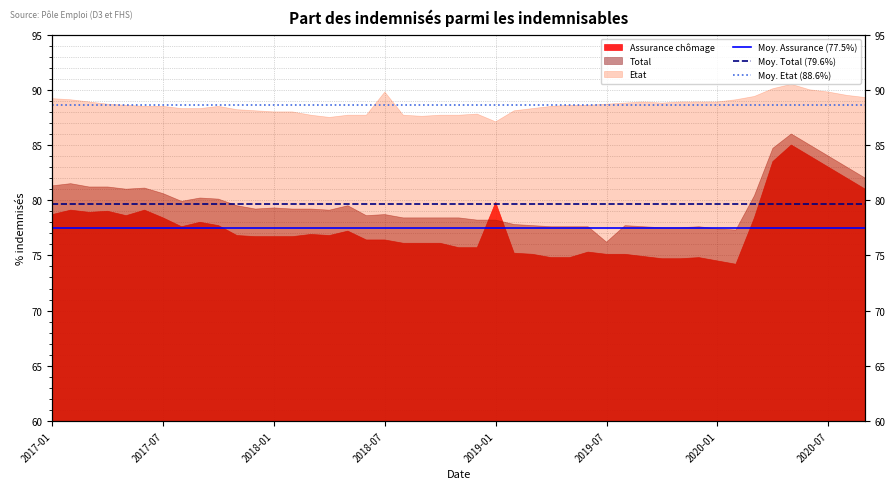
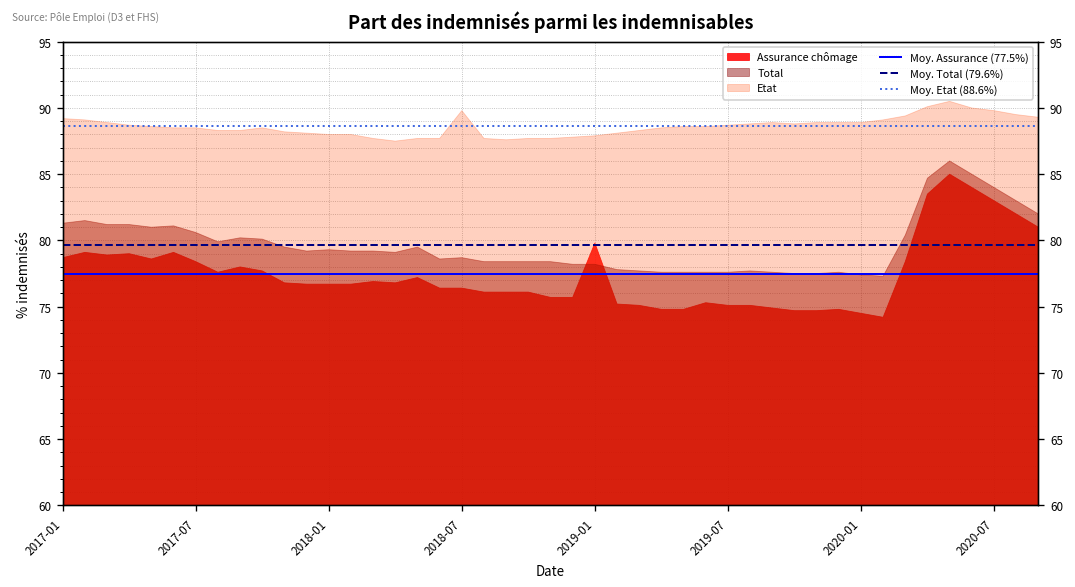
  {
    "Assurance chômage": {
      "2017-01": 78.7,
      "2017-07": 78.4,
      "2018-01": 76.7,
      "2018-07": 76.4,
      "2019-01": 79.8,
      "2019-07": 75.1,
      "2020-01": 74.5,
      "2020-07": 83.0
    },
    "Total": {
      "2017-01": 81.3,
      "2017-07": 80.6,
      "2018-01": 79.3,
      "2018-07": 78.7,
      "2019-01": 78.2,
-     "2019-07": 76.2,
+     "2019-07": 77.6,
      "2020-01": 77.4,
      "2020-07": 84.0
    },
    "Etat": {
      "2017-01": 89.2,
      "2017-07": 88.5,
      "2018-01": 88.0,
      "2018-07": 89.8,
-     "2019-01": 87.1,
+     "2019-01": 87.9,
      "2019-07": 88.7,
      "2020-01": 88.9,
      "2020-07": 89.8
    }
  }
